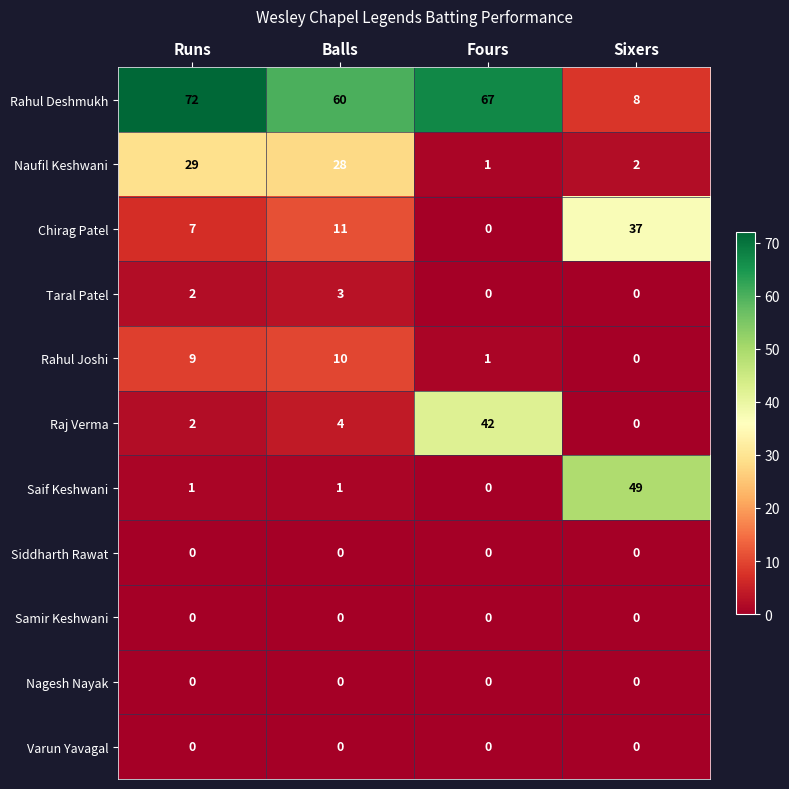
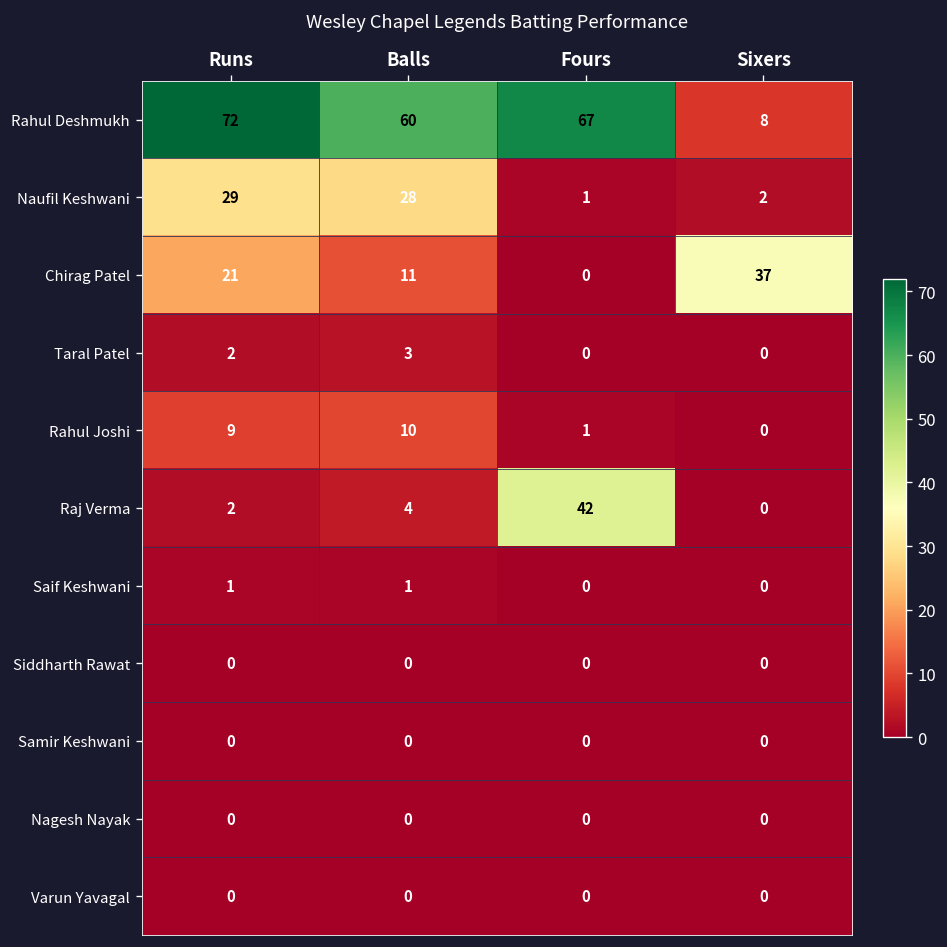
  {
    "Rahul Deshmukh": {
      "Runs": 72,
      "Balls": 60,
      "Fours": 67,
      "Sixers": 8
    },
    "Naufil Keshwani": {
      "Runs": 29,
      "Balls": 28,
      "Fours": 1,
      "Sixers": 2
    },
    "Chirag Patel": {
-     "Runs": 7,
+     "Runs": 21,
      "Balls": 11,
      "Fours": 0,
      "Sixers": 37
    },
    "Taral Patel": {
      "Runs": 2,
      "Balls": 3,
      "Fours": 0,
      "Sixers": 0
    },
    "Rahul Joshi": {
      "Runs": 9,
      "Balls": 10,
      "Fours": 1,
      "Sixers": 0
    },
    "Raj Verma": {
      "Runs": 2,
      "Balls": 4,
      "Fours": 42,
      "Sixers": 0
    },
    "Saif Keshwani": {
      "Runs": 1,
      "Balls": 1,
      "Fours": 0,
-     "Sixers": 49
+     "Sixers": 0
    },
    "Siddharth Rawat": {
      "Runs": 0,
      "Balls": 0,
      "Fours": 0,
      "Sixers": 0
    },
    "Samir Keshwani": {
      "Runs": 0,
      "Balls": 0,
      "Fours": 0,
      "Sixers": 0
    },
    "Nagesh Nayak": {
      "Runs": 0,
      "Balls": 0,
      "Fours": 0,
      "Sixers": 0
    },
    "Varun Yavagal": {
      "Runs": 0,
      "Balls": 0,
      "Fours": 0,
      "Sixers": 0
    }
  }
